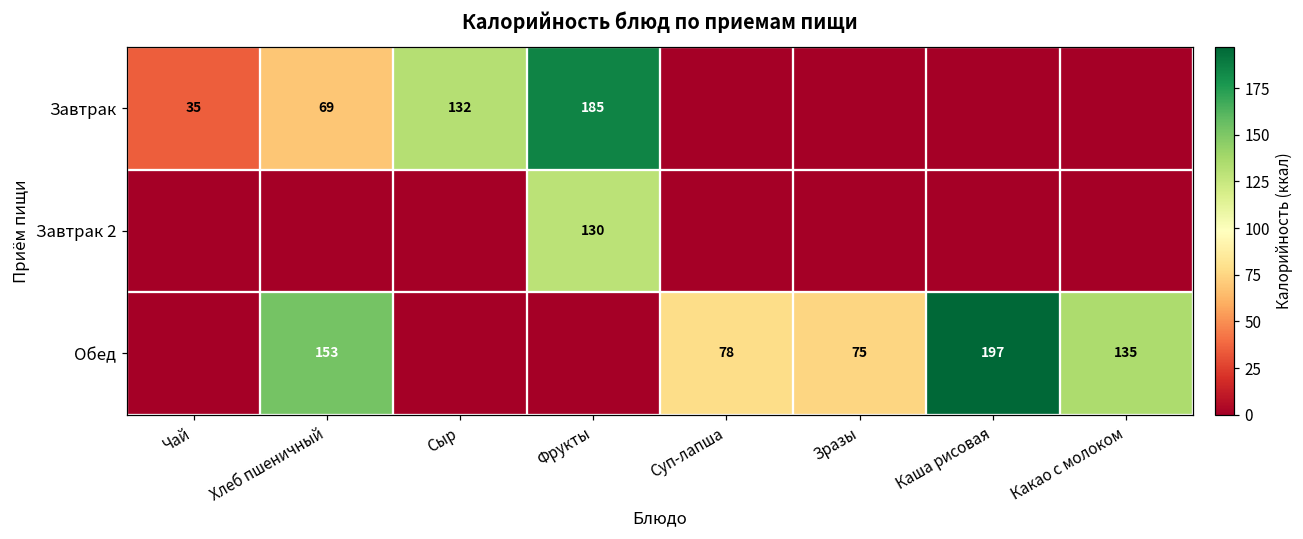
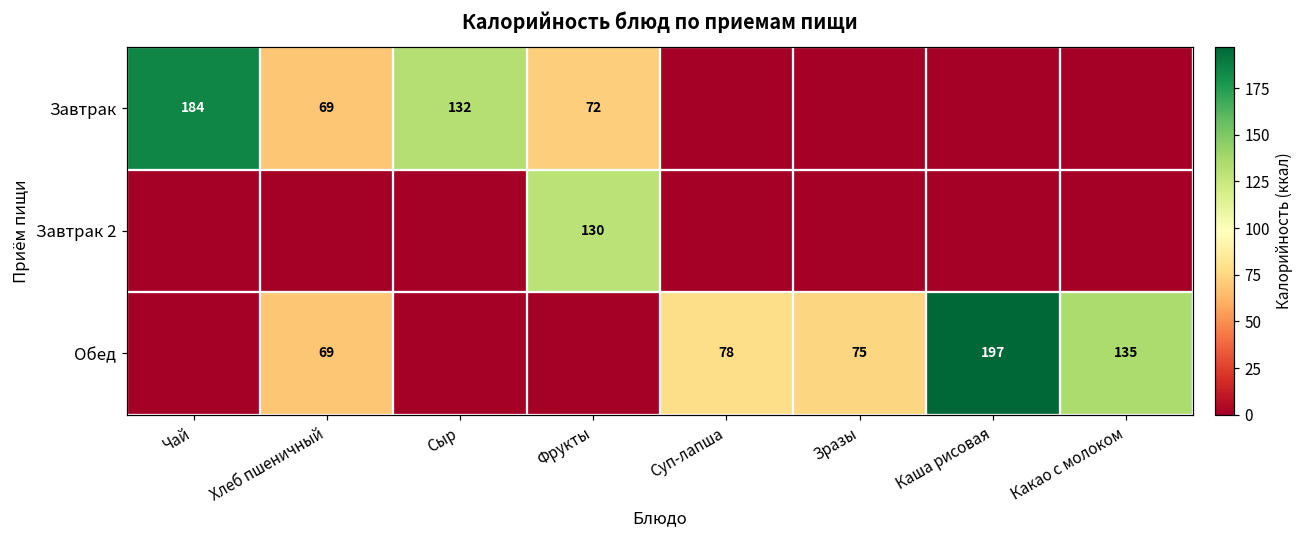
  {
    "Завтрак": {
-     "Чай": 35,
+     "Чай": 184,
      "Хлеб пшеничный": 69,
      "Сыр": 132,
-     "Фрукты": 185
+     "Фрукты": 72
    },
    "Завтрак 2": {
      "Фрукты": 130
    },
    "Обед": {
-     "Хлеб пшеничный": 153,
+     "Хлеб пшеничный": 69,
      "Суп-лапша": 78,
      "Зразы": 75,
      "Каша рисовая": 197,
      "Какао с молоком": 135
    }
  }
